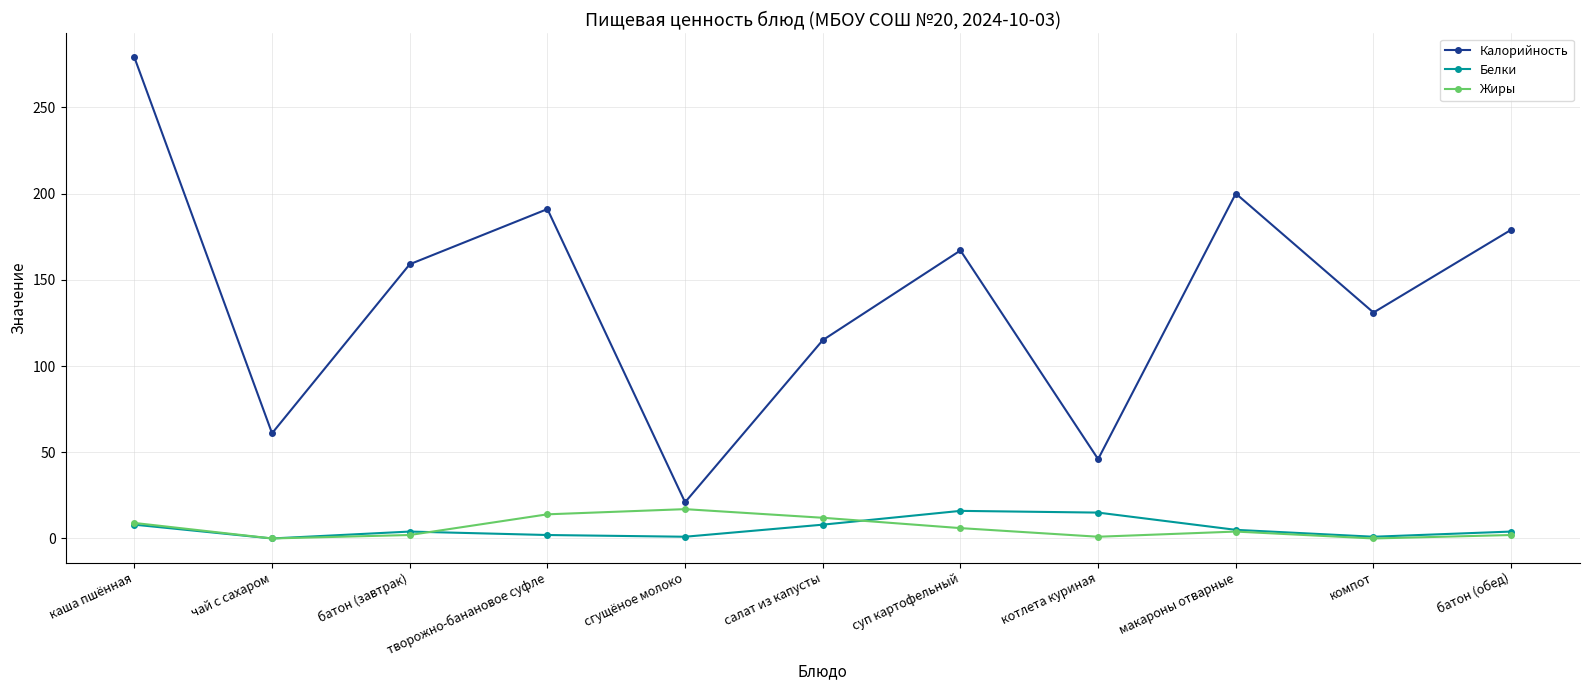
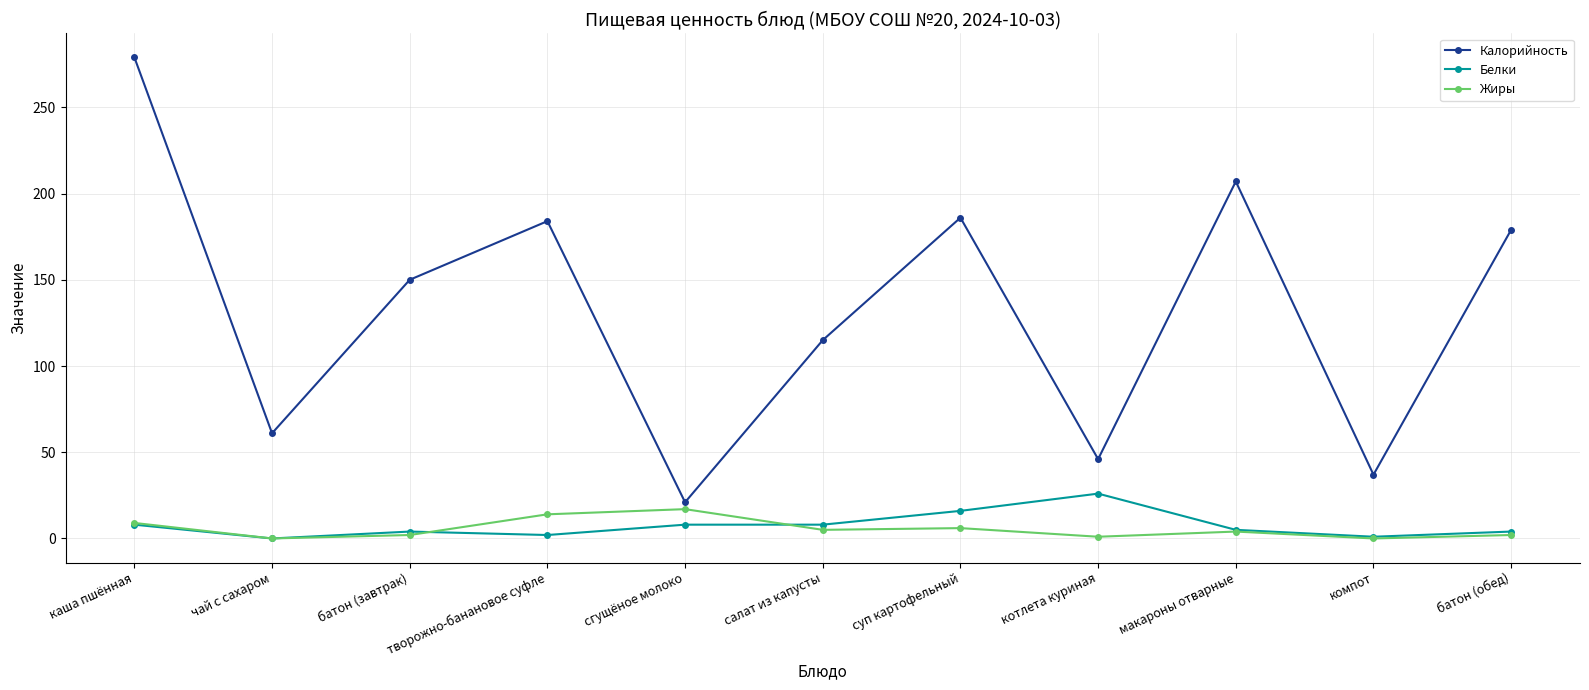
  {
    "Калорийность": {
      "каша пшённая": 279,
      "чай с сахаром": 61,
-     "батон (завтрак)": 159,
-     "творожно-банановое суфле": 191,
+     "батон (завтрак)": 150,
+     "творожно-банановое суфле": 184,
      "сгущёное молоко": 21,
      "салат из капусты": 115,
-     "суп картофельный": 167,
+     "суп картофельный": 186,
      "котлета куриная": 46,
-     "макароны отварные": 200,
-     "компот": 131,
+     "макароны отварные": 207,
+     "компот": 37,
      "батон (обед)": 179
    },
    "Белки": {
      "батон (завтрак)": 4,
      "творожно-банановое суфле": 2,
-     "сгущёное молоко": 1,
+     "сгущёное молоко": 8,
      "салат из капусты": 8,
      "суп картофельный": 16,
-     "котлета куриная": 15,
+     "котлета куриная": 26,
      "батон (обед)": 4
    },
    "Жиры": {
      "батон (завтрак)": 2,
      "творожно-банановое суфле": 14,
      "сгущёное молоко": 17,
-     "салат из капусты": 12,
+     "салат из капусты": 5,
      "суп картофельный": 6,
      "котлета куриная": 1,
      "батон (обед)": 2
    }
  }
